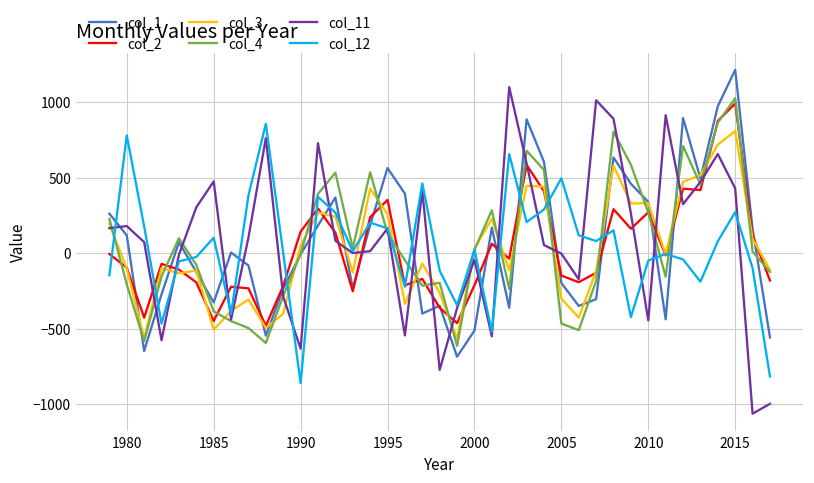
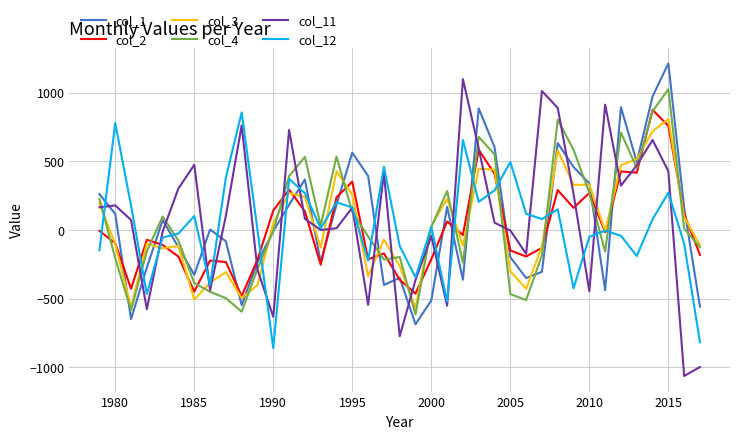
  {
    "col_1": {
      "1980": 120,
      "1985": -330,
      "1995": 560,
      "2000": -510,
      "2005": -200,
      "2015": 1210
    },
    "col_2": {
      "1985": -450,
      "1990": 140,
      "1995": 350,
      "2000": -210,
      "2005": -150,
-     "2015": 990
+     "2015": 760
    },
    "col_3": {
      "1985": -510,
      "1990": 50,
      "1995": 260,
      "2005": -300,
      "2015": 810
    },
    "col_4": {
      "1980": -210,
      "1985": -390,
      "1995": 130,
      "2005": -470,
      "2015": 1030
    },
    "col_11": {
      "1980": 180,
      "1985": 480,
      "1990": -630,
      "2000": -40,
      "2005": 0,
      "2010": -450,
      "2015": 430
    },
    "col_12": {
      "1980": 780,
      "1985": 100,
      "1990": -860,
      "2005": 500,
      "2010": -50,
      "2015": 270
    }
  }
